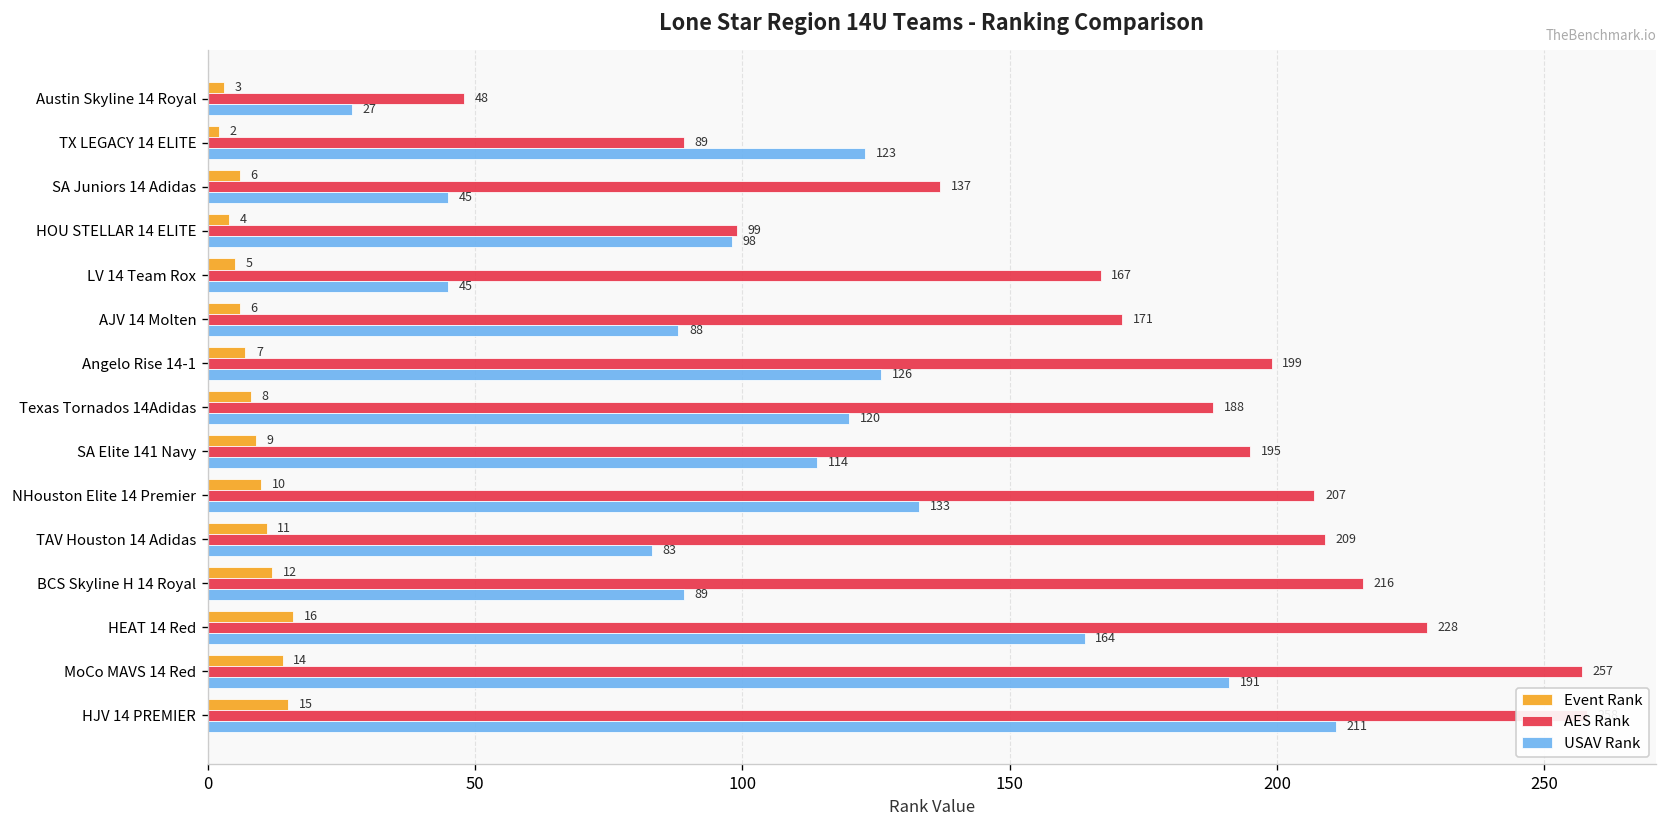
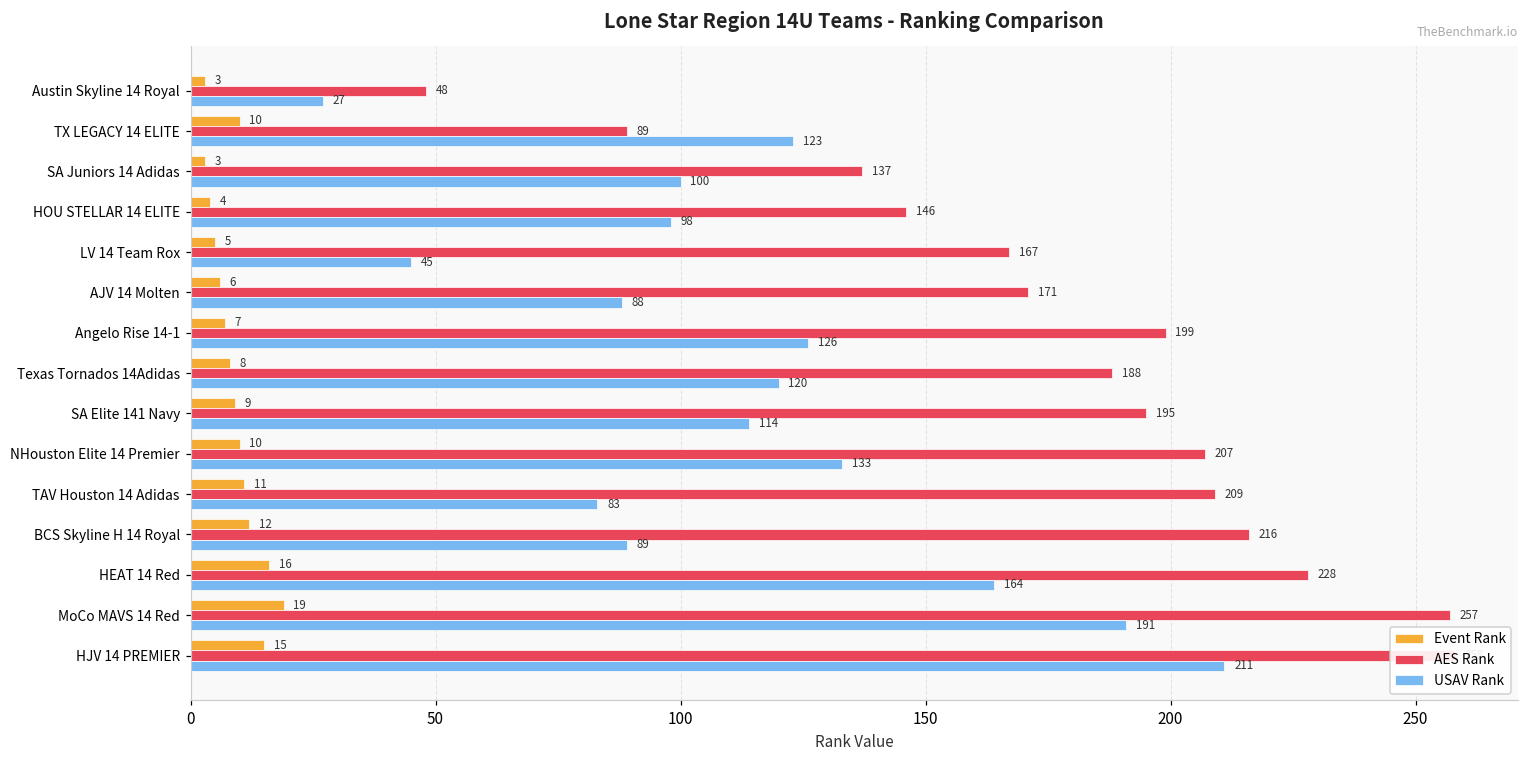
  {
    "Event Rank": {
      "Austin Skyline 14 Royal": 3,
-     "TX LEGACY 14 ELITE": 2,
-     "SA Juniors 14 Adidas": 6,
+     "TX LEGACY 14 ELITE": 10,
+     "SA Juniors 14 Adidas": 3,
      "HOU STELLAR 14 ELITE": 4,
      "LV 14 Team Rox": 5,
      "AJV 14 Molten": 6,
      "Angelo Rise 14-1": 7,
      "Texas Tornados 14Adidas": 8,
      "SA Elite 141 Navy": 9,
      "NHouston Elite 14 Premier": 10,
      "TAV Houston 14 Adidas": 11,
      "BCS Skyline H 14 Royal": 12,
      "HEAT 14 Red": 16,
-     "MoCo MAVS 14 Red": 14,
+     "MoCo MAVS 14 Red": 19,
      "HJV 14 PREMIER": 15
    },
    "AES Rank": {
      "Austin Skyline 14 Royal": 48,
      "TX LEGACY 14 ELITE": 89,
      "SA Juniors 14 Adidas": 137,
-     "HOU STELLAR 14 ELITE": 99,
+     "HOU STELLAR 14 ELITE": 146,
      "LV 14 Team Rox": 167,
      "AJV 14 Molten": 171,
      "Angelo Rise 14-1": 199,
      "Texas Tornados 14Adidas": 188,
      "SA Elite 141 Navy": 195,
      "NHouston Elite 14 Premier": 207,
      "TAV Houston 14 Adidas": 209,
      "BCS Skyline H 14 Royal": 216,
      "HEAT 14 Red": 228,
      "MoCo MAVS 14 Red": 257
    },
    "USAV Rank": {
      "Austin Skyline 14 Royal": 27,
      "TX LEGACY 14 ELITE": 123,
-     "SA Juniors 14 Adidas": 45,
+     "SA Juniors 14 Adidas": 100,
      "HOU STELLAR 14 ELITE": 98,
      "LV 14 Team Rox": 45,
      "AJV 14 Molten": 88,
      "Angelo Rise 14-1": 126,
      "Texas Tornados 14Adidas": 120,
      "SA Elite 141 Navy": 114,
      "NHouston Elite 14 Premier": 133,
      "TAV Houston 14 Adidas": 83,
      "BCS Skyline H 14 Royal": 89,
      "HEAT 14 Red": 164,
      "MoCo MAVS 14 Red": 191,
      "HJV 14 PREMIER": 211
    }
  }
